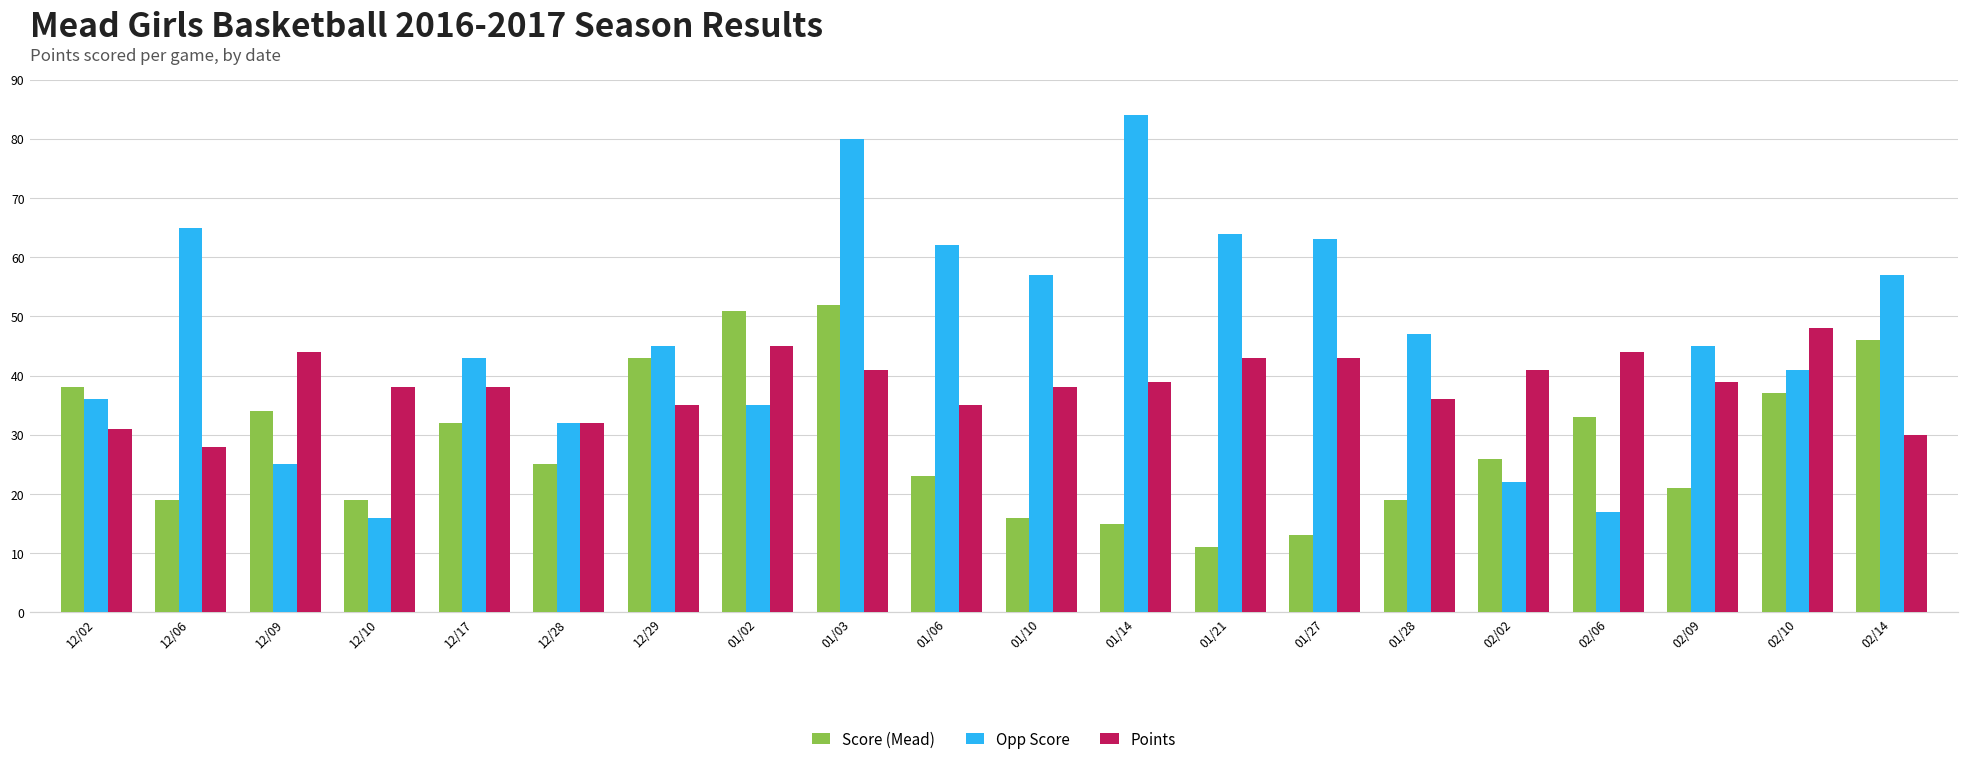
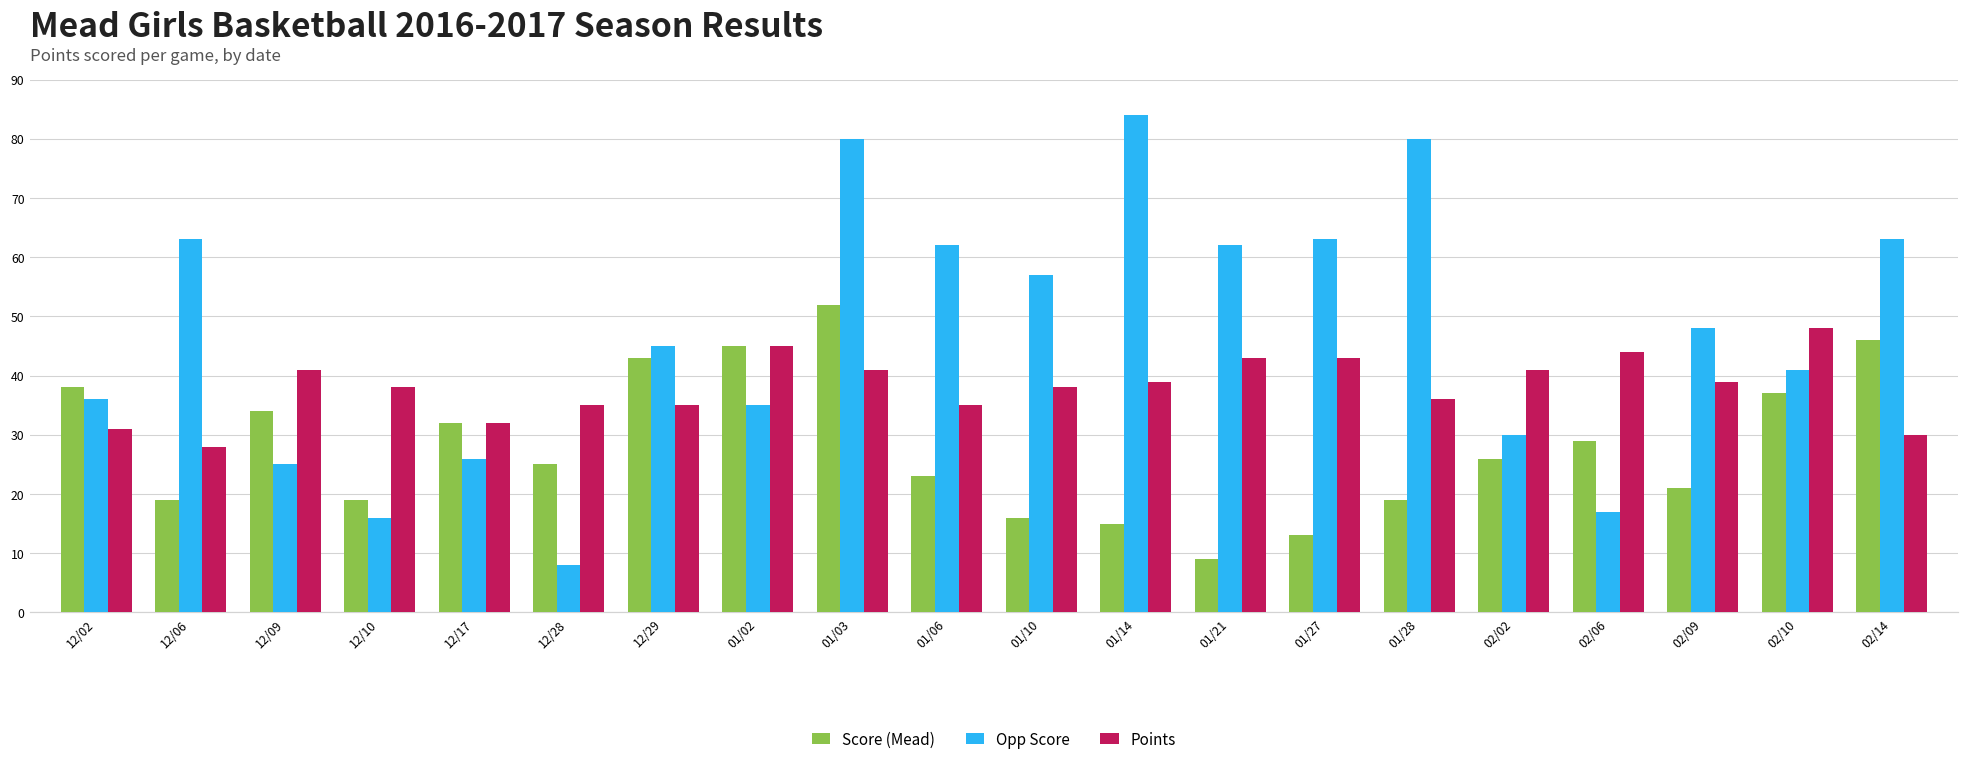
  {
    "Score (Mead)": {
      "12/02": 38,
      "12/06": 19,
      "12/09": 34,
      "12/10": 19,
      "12/17": 32,
      "12/28": 25,
      "12/29": 43,
-     "01/02": 51,
+     "01/02": 45,
      "01/03": 52,
      "01/06": 23,
      "01/10": 16,
      "01/14": 15,
-     "01/21": 11,
+     "01/21": 9,
      "01/27": 13,
      "01/28": 19,
      "02/02": 26,
-     "02/06": 33,
+     "02/06": 29,
      "02/09": 21,
      "02/10": 37,
      "02/14": 46
    },
    "Opp Score": {
      "12/02": 36,
-     "12/06": 65,
+     "12/06": 63,
      "12/09": 25,
      "12/10": 16,
-     "12/17": 43,
-     "12/28": 32,
+     "12/17": 26,
+     "12/28": 8,
      "12/29": 45,
      "01/02": 35,
      "01/03": 80,
      "01/06": 62,
      "01/10": 57,
      "01/14": 84,
-     "01/21": 64,
+     "01/21": 62,
      "01/27": 63,
-     "01/28": 47,
-     "02/02": 22,
+     "01/28": 80,
+     "02/02": 30,
      "02/06": 17,
-     "02/09": 45,
+     "02/09": 48,
      "02/10": 41,
-     "02/14": 57
+     "02/14": 63
    },
    "Points": {
      "12/02": 31,
      "12/06": 28,
-     "12/09": 44,
+     "12/09": 41,
      "12/10": 38,
-     "12/17": 38,
-     "12/28": 32,
+     "12/17": 32,
+     "12/28": 35,
      "12/29": 35,
      "01/02": 45,
      "01/03": 41,
      "01/06": 35,
      "01/10": 38,
      "01/14": 39,
      "01/21": 43,
      "01/27": 43,
      "01/28": 36,
      "02/02": 41,
      "02/06": 44,
      "02/09": 39,
      "02/10": 48,
      "02/14": 30
    }
  }
